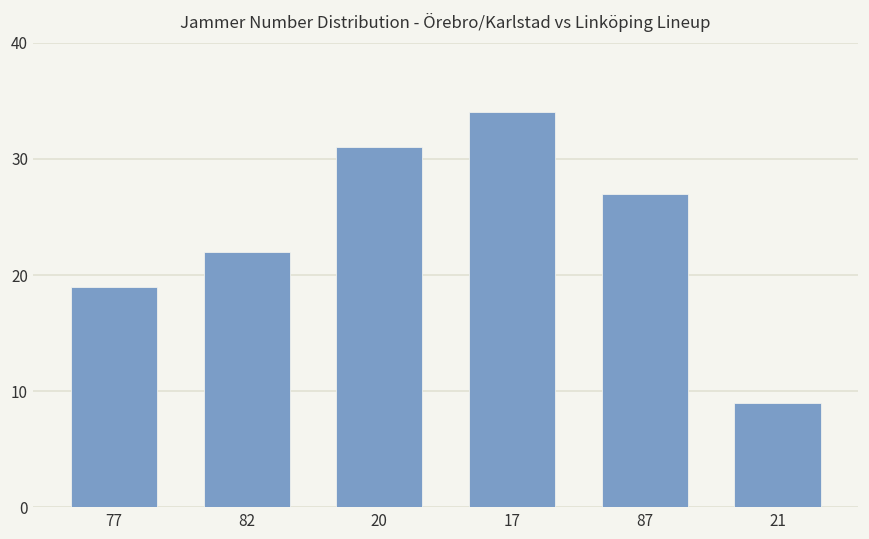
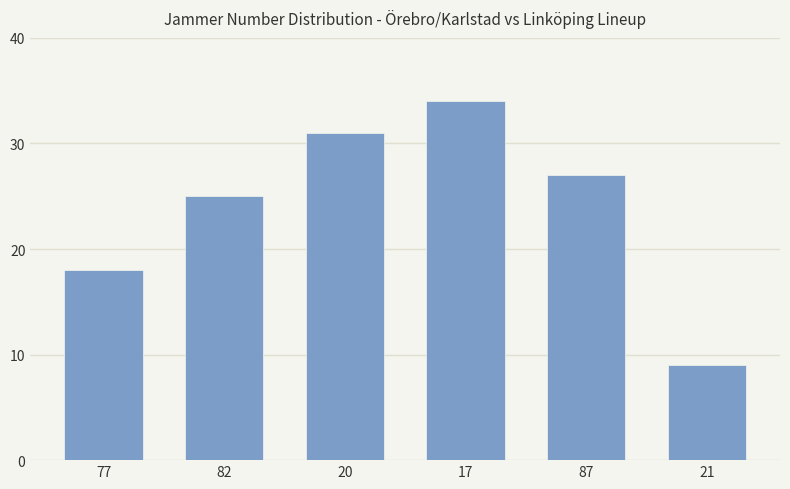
  {
-   "77": 19,
-   "82": 22,
+   "77": 18,
+   "82": 25,
    "20": 31,
    "17": 34,
    "87": 27,
    "21": 9
  }
